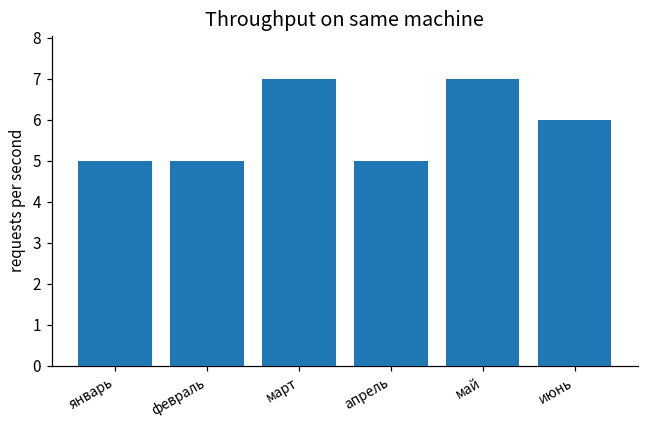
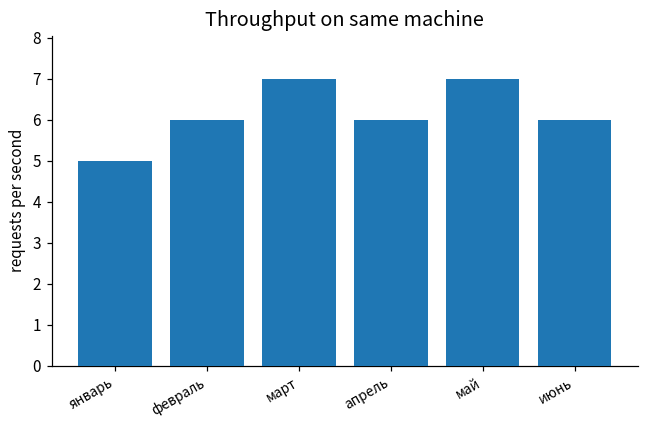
  {
    "январь": 5,
-   "февраль": 5,
+   "февраль": 6,
    "март": 7,
-   "апрель": 5,
+   "апрель": 6,
    "май": 7,
    "июнь": 6
  }
